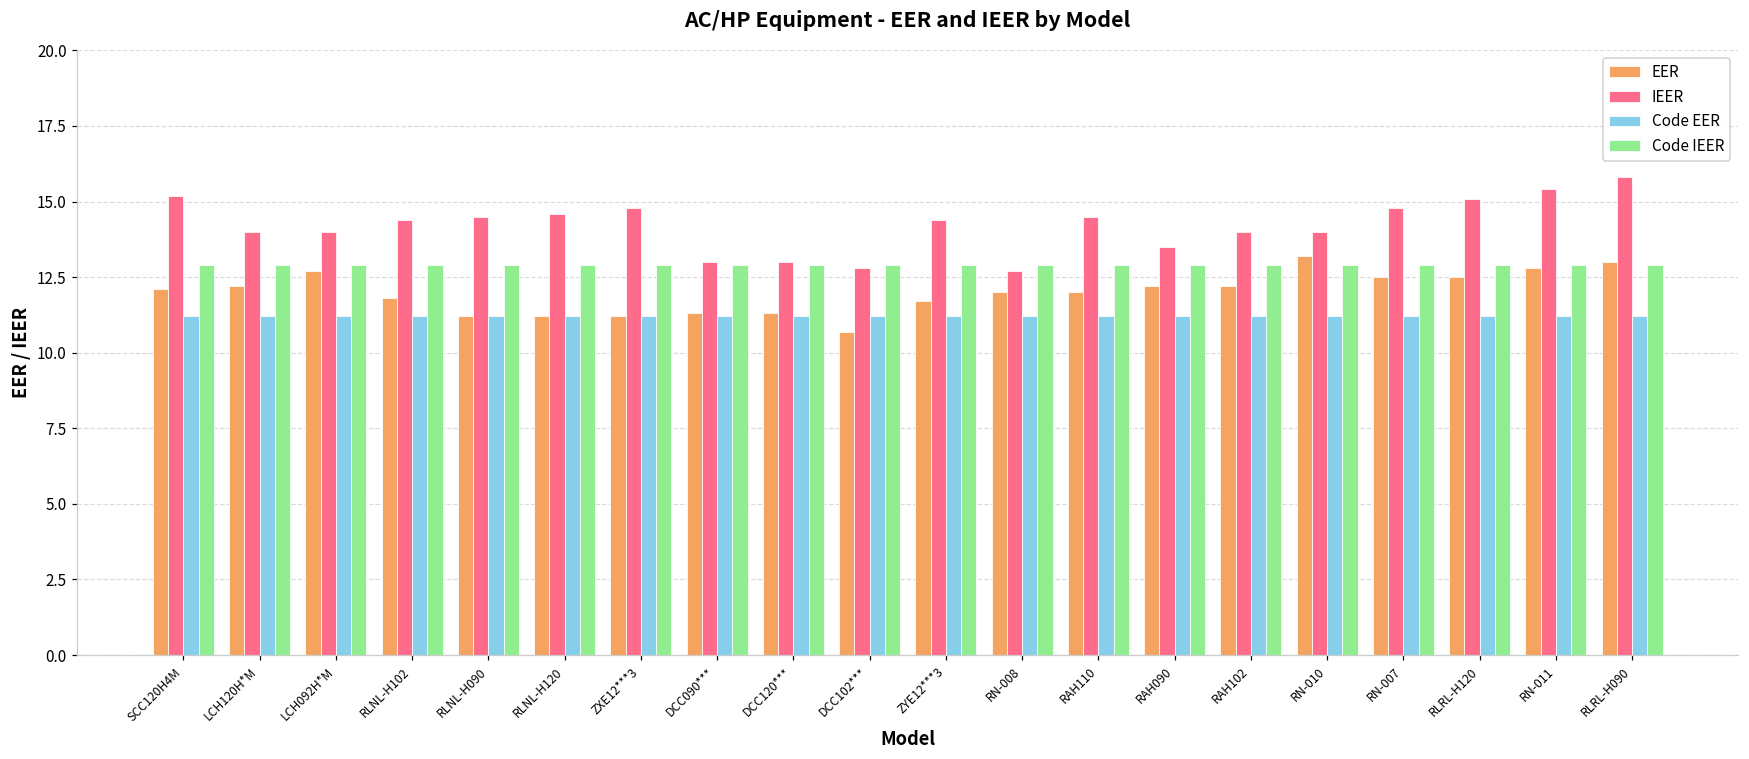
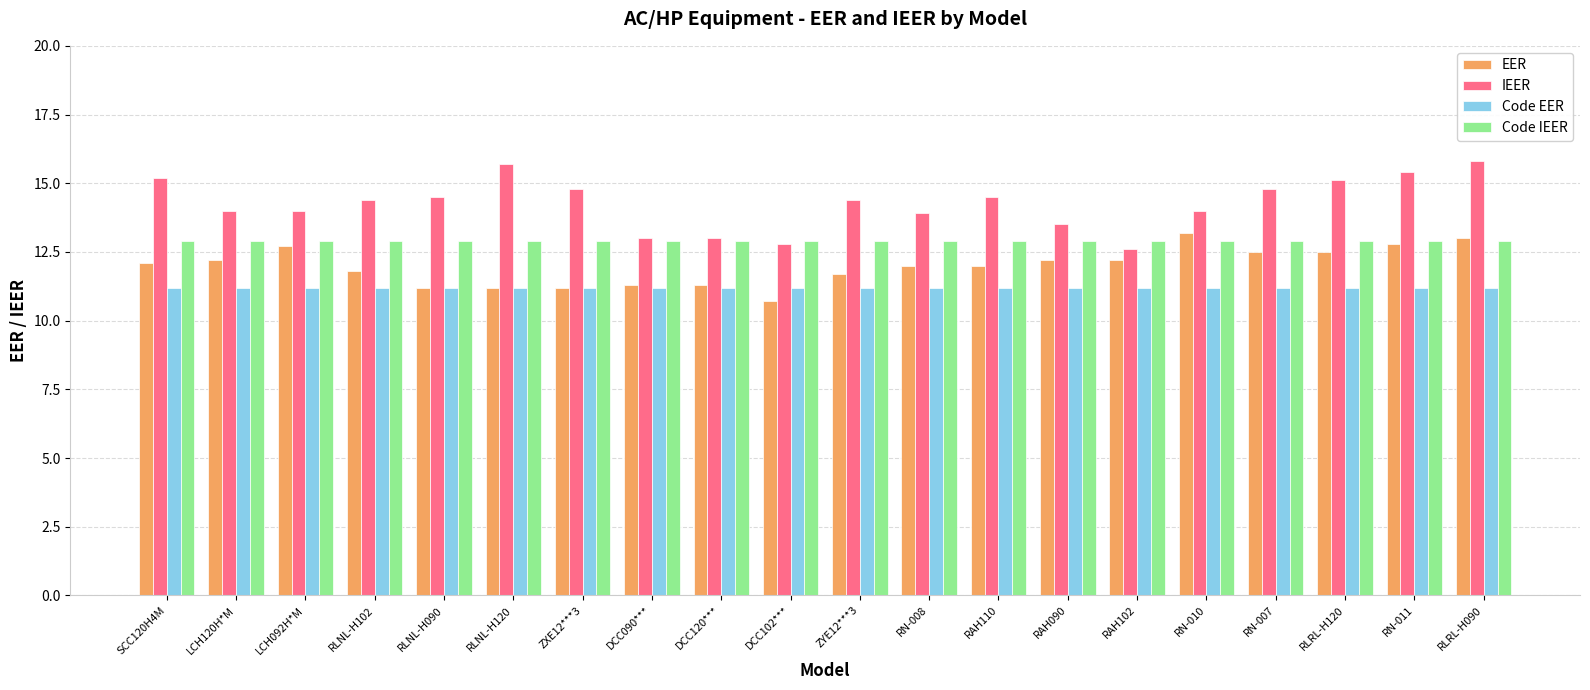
  {
    "EER": {
      "SCC120H4M": 12.1,
      "LCH120H*M": 12.2,
      "LCH092H*M": 12.7,
      "RLNL-H102": 11.8,
      "RLNL-H090": 11.2,
      "RLNL-H120": 11.2,
      "ZXE12***3": 11.2,
      "DCC090***": 11.3,
      "DCC120***": 11.3,
      "DCC102***": 10.7,
      "ZYE12***3": 11.7,
      "RN-008": 12.0,
      "RAH110": 12.0,
      "RAH090": 12.2,
      "RAH102": 12.2,
      "RN-010": 13.2,
      "RN-007": 12.5,
      "RLRL-H120": 12.5,
      "RN-011": 12.8,
      "RLRL-H090": 13.0
    },
    "IEER": {
      "SCC120H4M": 15.2,
      "LCH120H*M": 14.0,
      "LCH092H*M": 14.0,
      "RLNL-H102": 14.4,
      "RLNL-H090": 14.5,
-     "RLNL-H120": 14.6,
+     "RLNL-H120": 15.7,
      "ZXE12***3": 14.8,
      "DCC090***": 13.0,
      "DCC120***": 13.0,
      "DCC102***": 12.8,
      "ZYE12***3": 14.4,
-     "RN-008": 12.7,
+     "RN-008": 13.9,
      "RAH110": 14.5,
      "RAH090": 13.5,
-     "RAH102": 14.0,
+     "RAH102": 12.6,
      "RN-010": 14.0,
      "RN-007": 14.8,
      "RLRL-H120": 15.1,
      "RN-011": 15.4,
      "RLRL-H090": 15.8
    },
    "Code EER": {
      "SCC120H4M": 11.2,
      "LCH120H*M": 11.2,
      "LCH092H*M": 11.2,
      "RLNL-H102": 11.2,
      "RLNL-H090": 11.2,
      "RLNL-H120": 11.2,
      "ZXE12***3": 11.2,
      "DCC090***": 11.2,
      "DCC120***": 11.2,
      "DCC102***": 11.2,
      "ZYE12***3": 11.2,
      "RN-008": 11.2,
      "RAH110": 11.2,
      "RAH090": 11.2,
      "RAH102": 11.2,
      "RN-010": 11.2,
      "RN-007": 11.2,
      "RLRL-H120": 11.2,
      "RN-011": 11.2,
      "RLRL-H090": 11.2
    },
    "Code IEER": {
      "SCC120H4M": 12.9,
      "LCH120H*M": 12.9,
      "LCH092H*M": 12.9,
      "RLNL-H102": 12.9,
      "RLNL-H090": 12.9,
      "RLNL-H120": 12.9,
      "ZXE12***3": 12.9,
      "DCC090***": 12.9,
      "DCC120***": 12.9,
      "DCC102***": 12.9,
      "ZYE12***3": 12.9,
      "RN-008": 12.9,
      "RAH110": 12.9,
      "RAH090": 12.9,
      "RAH102": 12.9,
      "RN-010": 12.9,
      "RN-007": 12.9,
      "RLRL-H120": 12.9,
      "RN-011": 12.9,
      "RLRL-H090": 12.9
    }
  }
